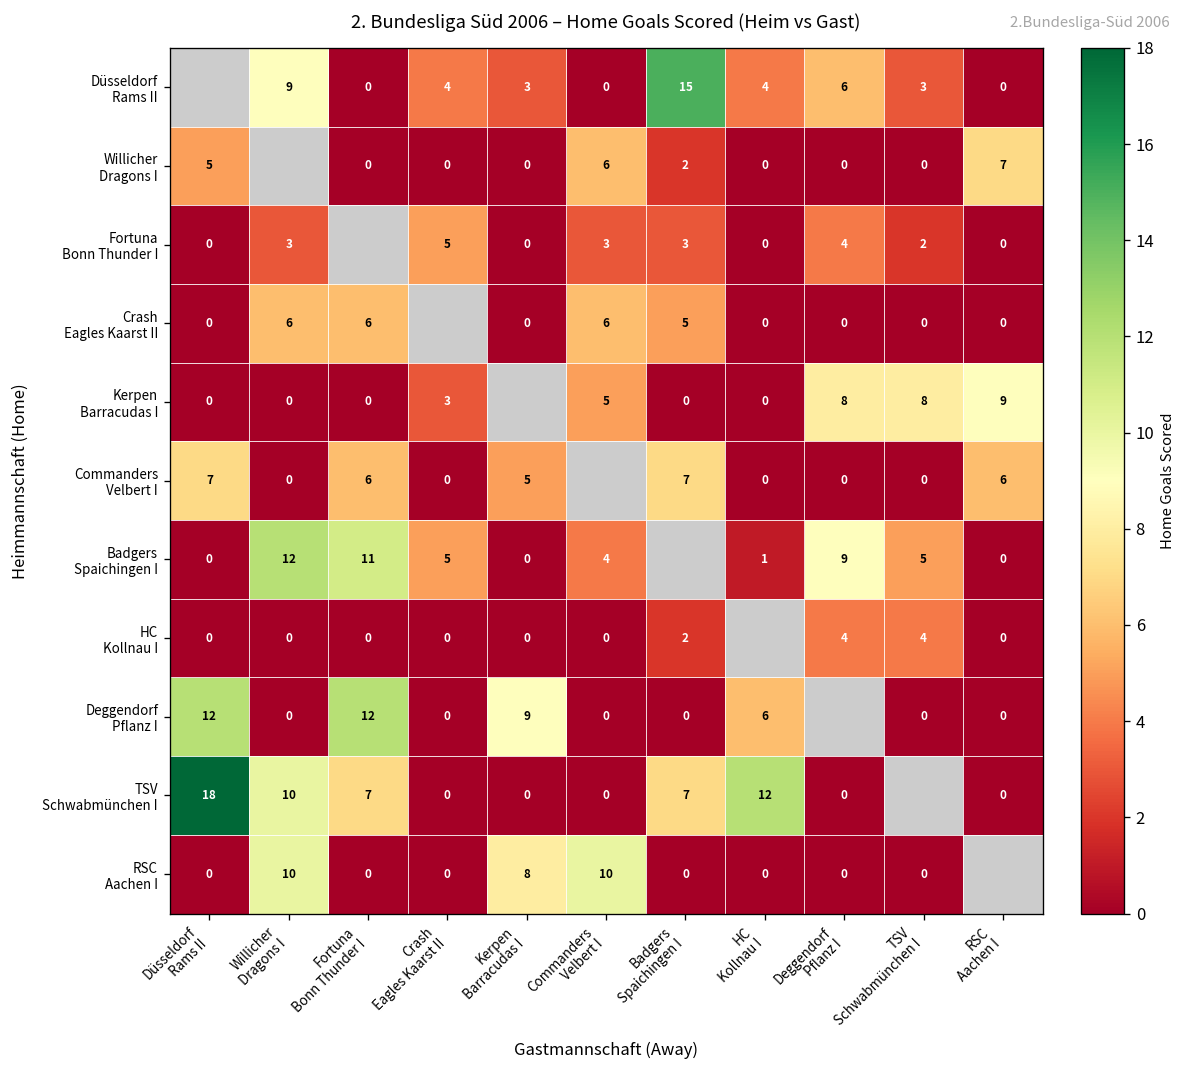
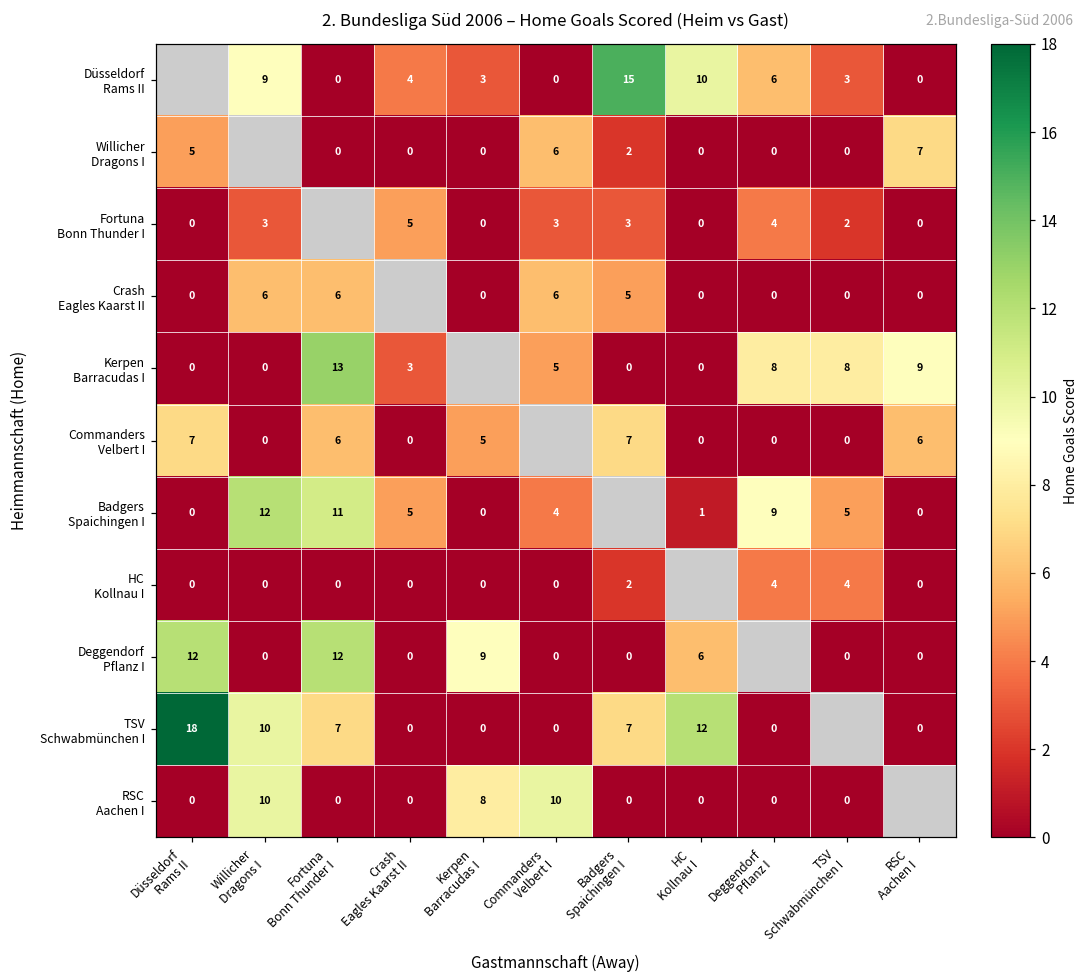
  {
    "Düsseldorf Rams II": {
      "Willicher Dragons I": 9,
      "Fortuna Bonn Thunder I": 0,
      "Crash Eagles Kaarst II": 4,
      "Kerpen Barracudas I": 3,
      "Commanders Velbert I": 0,
      "Badgers Spaichingen I": 15,
-     "HC Kollnau I": 4,
+     "HC Kollnau I": 10,
      "Deggendorf Pflanz I": 6,
      "TSV Schwabmünchen I": 3,
      "RSC Aachen I": 0
    },
    "Willicher Dragons I": {
      "Düsseldorf Rams II": 5,
      "Fortuna Bonn Thunder I": 0,
      "Crash Eagles Kaarst II": 0,
      "Kerpen Barracudas I": 0,
      "Commanders Velbert I": 6,
      "Badgers Spaichingen I": 2,
      "HC Kollnau I": 0,
      "Deggendorf Pflanz I": 0,
      "TSV Schwabmünchen I": 0,
      "RSC Aachen I": 7
    },
    "Fortuna Bonn Thunder I": {
      "Düsseldorf Rams II": 0,
      "Willicher Dragons I": 3,
      "Crash Eagles Kaarst II": 5,
      "Kerpen Barracudas I": 0,
      "Commanders Velbert I": 3,
      "Badgers Spaichingen I": 3,
      "HC Kollnau I": 0,
      "Deggendorf Pflanz I": 4,
      "TSV Schwabmünchen I": 2,
      "RSC Aachen I": 0
    },
    "Crash Eagles Kaarst II": {
      "Düsseldorf Rams II": 0,
      "Willicher Dragons I": 6,
      "Fortuna Bonn Thunder I": 6,
      "Kerpen Barracudas I": 0,
      "Commanders Velbert I": 6,
      "Badgers Spaichingen I": 5,
      "HC Kollnau I": 0,
      "Deggendorf Pflanz I": 0,
      "TSV Schwabmünchen I": 0,
      "RSC Aachen I": 0
    },
    "Kerpen Barracudas I": {
      "Düsseldorf Rams II": 0,
      "Willicher Dragons I": 0,
-     "Fortuna Bonn Thunder I": 0,
+     "Fortuna Bonn Thunder I": 13,
      "Crash Eagles Kaarst II": 3,
      "Commanders Velbert I": 5,
      "Badgers Spaichingen I": 0,
      "HC Kollnau I": 0,
      "Deggendorf Pflanz I": 8,
      "TSV Schwabmünchen I": 8,
      "RSC Aachen I": 9
    },
    "Commanders Velbert I": {
      "Düsseldorf Rams II": 7,
      "Willicher Dragons I": 0,
      "Fortuna Bonn Thunder I": 6,
      "Crash Eagles Kaarst II": 0,
      "Kerpen Barracudas I": 5,
      "Badgers Spaichingen I": 7,
      "HC Kollnau I": 0,
      "Deggendorf Pflanz I": 0,
      "TSV Schwabmünchen I": 0,
      "RSC Aachen I": 6
    },
    "Badgers Spaichingen I": {
      "Düsseldorf Rams II": 0,
      "Willicher Dragons I": 12,
      "Fortuna Bonn Thunder I": 11,
      "Crash Eagles Kaarst II": 5,
      "Kerpen Barracudas I": 0,
      "Commanders Velbert I": 4,
      "HC Kollnau I": 1,
      "Deggendorf Pflanz I": 9,
      "TSV Schwabmünchen I": 5,
      "RSC Aachen I": 0
    },
    "HC Kollnau I": {
      "Düsseldorf Rams II": 0,
      "Willicher Dragons I": 0,
      "Fortuna Bonn Thunder I": 0,
      "Crash Eagles Kaarst II": 0,
      "Kerpen Barracudas I": 0,
      "Commanders Velbert I": 0,
      "Badgers Spaichingen I": 2,
      "Deggendorf Pflanz I": 4,
      "TSV Schwabmünchen I": 4,
      "RSC Aachen I": 0
    },
    "Deggendorf Pflanz I": {
      "Düsseldorf Rams II": 12,
      "Willicher Dragons I": 0,
      "Fortuna Bonn Thunder I": 12,
      "Crash Eagles Kaarst II": 0,
      "Kerpen Barracudas I": 9,
      "Commanders Velbert I": 0,
      "Badgers Spaichingen I": 0,
      "HC Kollnau I": 6,
      "TSV Schwabmünchen I": 0,
      "RSC Aachen I": 0
    },
    "TSV Schwabmünchen I": {
      "Düsseldorf Rams II": 18,
      "Willicher Dragons I": 10,
      "Fortuna Bonn Thunder I": 7,
      "Crash Eagles Kaarst II": 0,
      "Kerpen Barracudas I": 0,
      "Commanders Velbert I": 0,
      "Badgers Spaichingen I": 7,
      "HC Kollnau I": 12,
      "Deggendorf Pflanz I": 0,
      "RSC Aachen I": 0
    },
    "RSC Aachen I": {
      "Düsseldorf Rams II": 0,
      "Willicher Dragons I": 10,
      "Fortuna Bonn Thunder I": 0,
      "Crash Eagles Kaarst II": 0,
      "Kerpen Barracudas I": 8,
      "Commanders Velbert I": 10,
      "Badgers Spaichingen I": 0,
      "HC Kollnau I": 0,
      "Deggendorf Pflanz I": 0,
      "TSV Schwabmünchen I": 0
    }
  }
